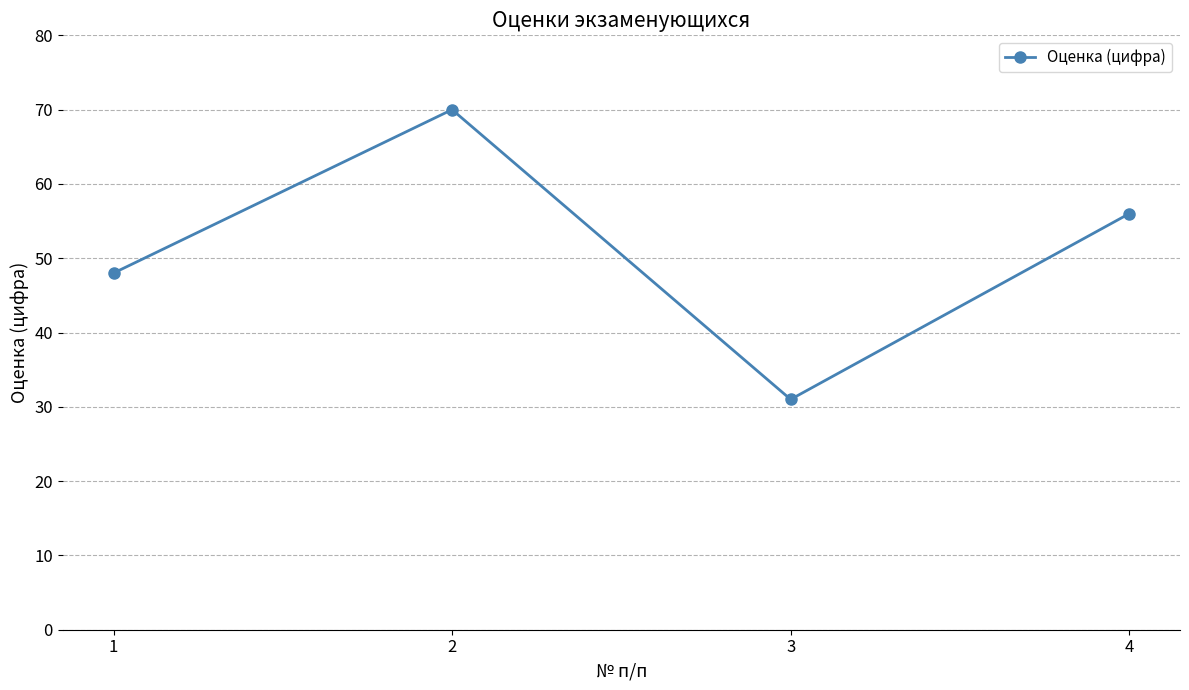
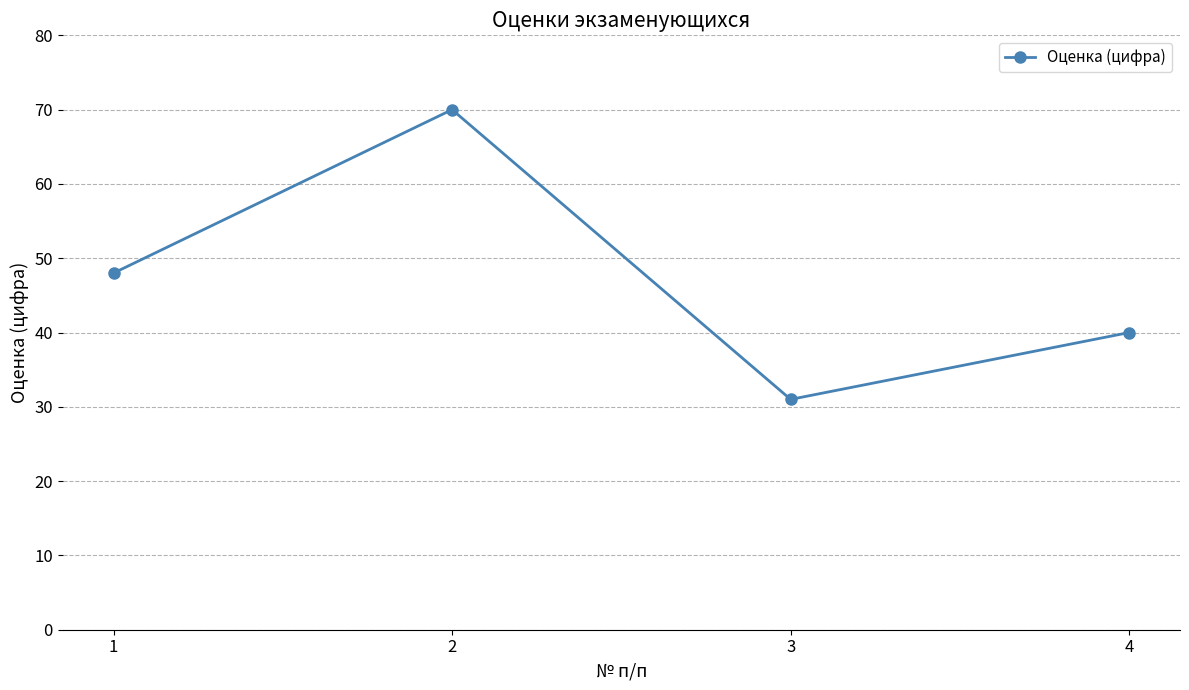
  {
    "1": 48,
    "2": 70,
    "3": 31,
-   "4": 56
+   "4": 40
  }
